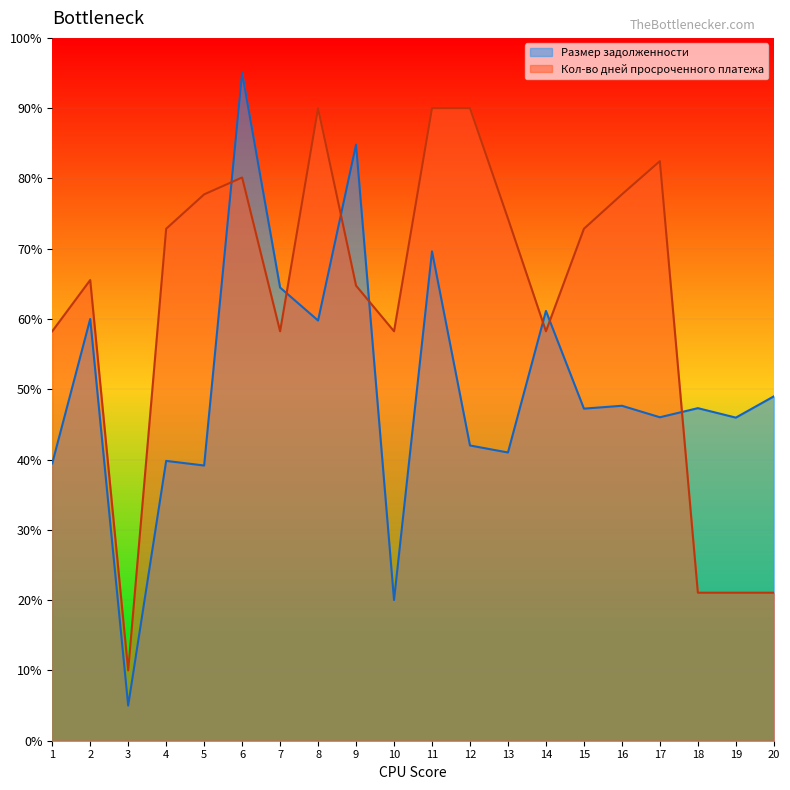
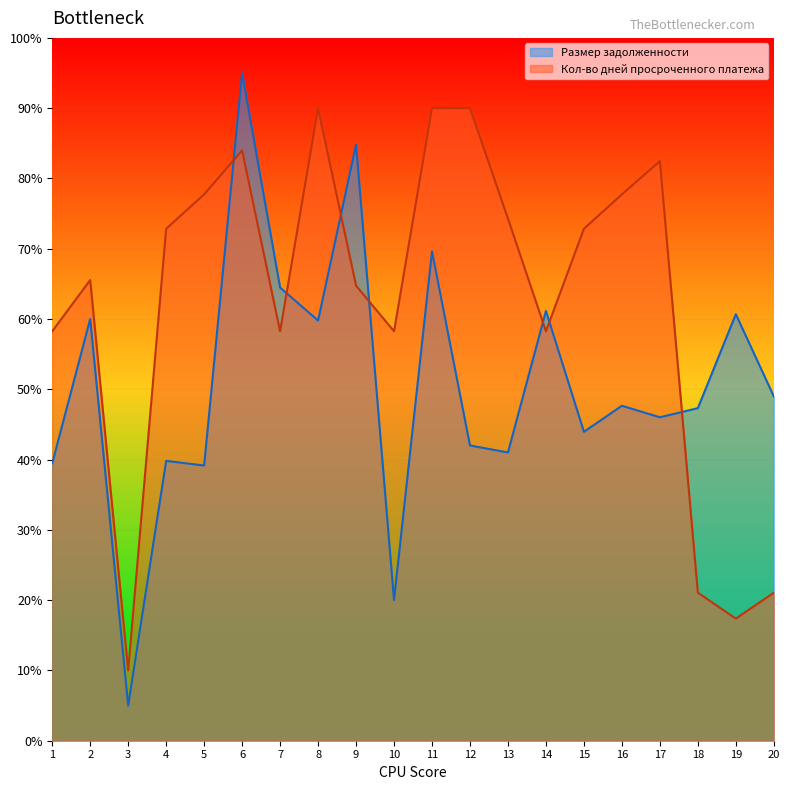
  {
    "Размер задолженности": {
      "1": "39%",
      "2": "60%",
      "3": "5%",
      "4": "40%",
      "5": "39%",
      "6": "95%",
      "7": "64%",
      "8": "60%",
      "9": "85%",
      "10": "20%",
      "11": "70%",
      "12": "42%",
      "13": "41%",
      "14": "61%",
-     "15": "47%",
+     "15": "44%",
      "16": "48%",
      "17": "46%",
      "18": "47%",
-     "19": "46%",
+     "19": "61%",
      "20": "49%"
    },
    "Кол-во дней просроченного платежа": {
      "1": "58%",
      "2": "66%",
      "3": "10%",
      "4": "73%",
      "5": "78%",
-     "6": "80%",
+     "6": "84%",
      "7": "58%",
      "8": "90%",
      "9": "65%",
      "10": "58%",
      "11": "90%",
      "12": "90%",
      "13": "74%",
      "14": "58%",
      "15": "73%",
      "16": "78%",
      "17": "82%",
      "18": "21%",
-     "19": "21%",
+     "19": "17%",
      "20": "21%"
    }
  }
